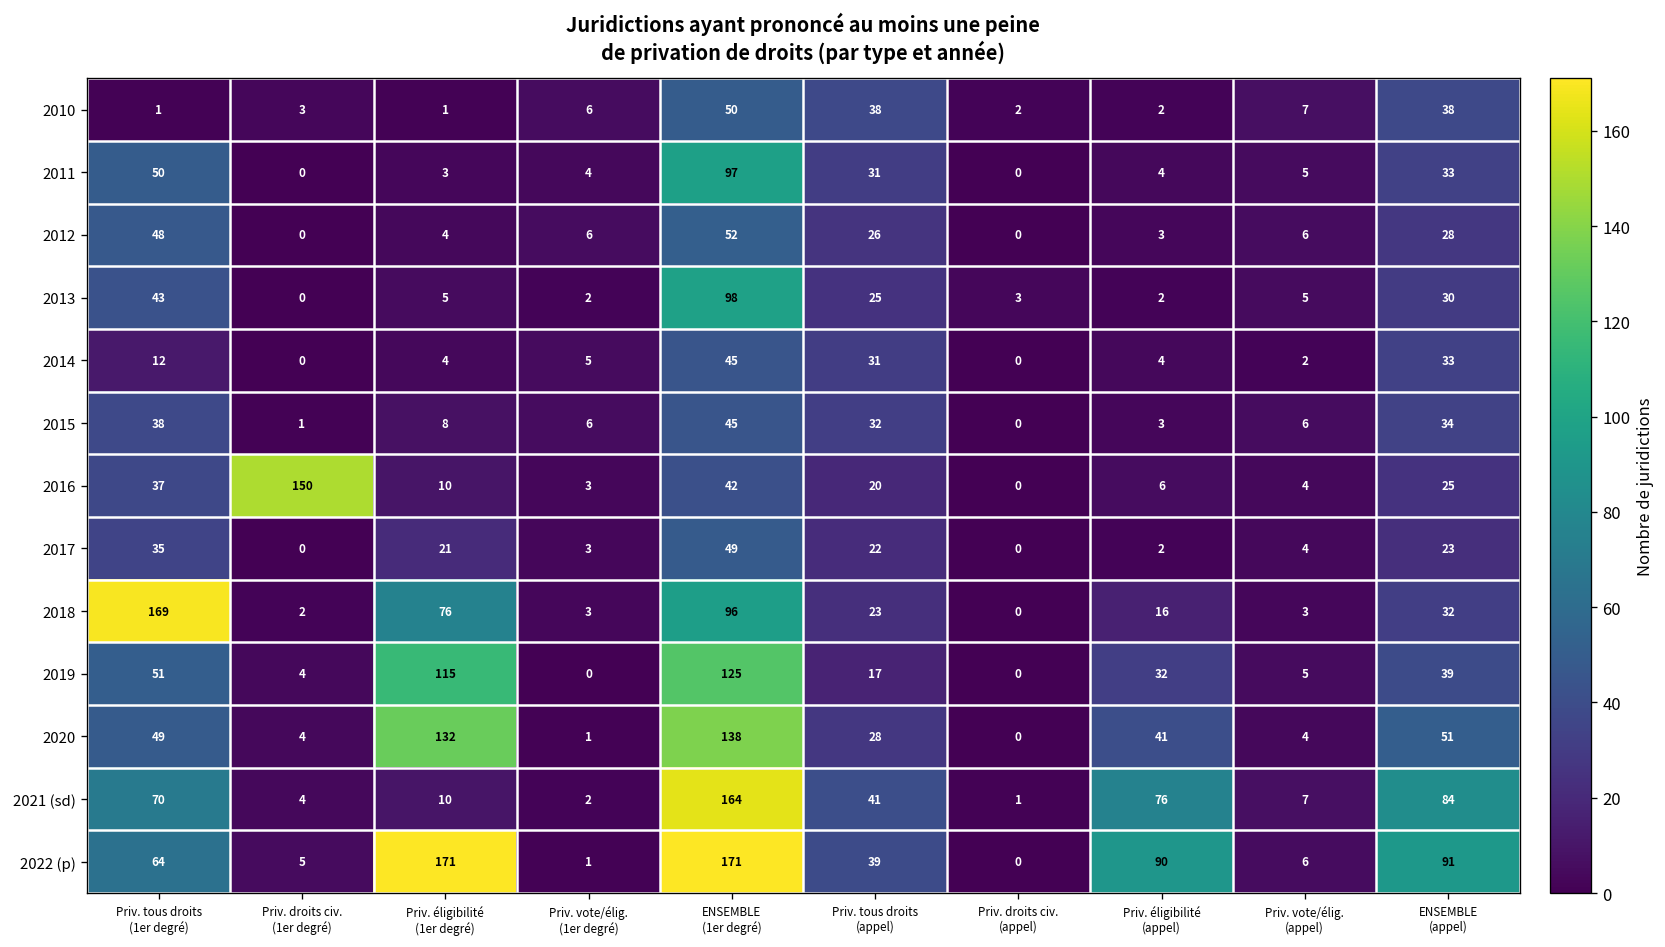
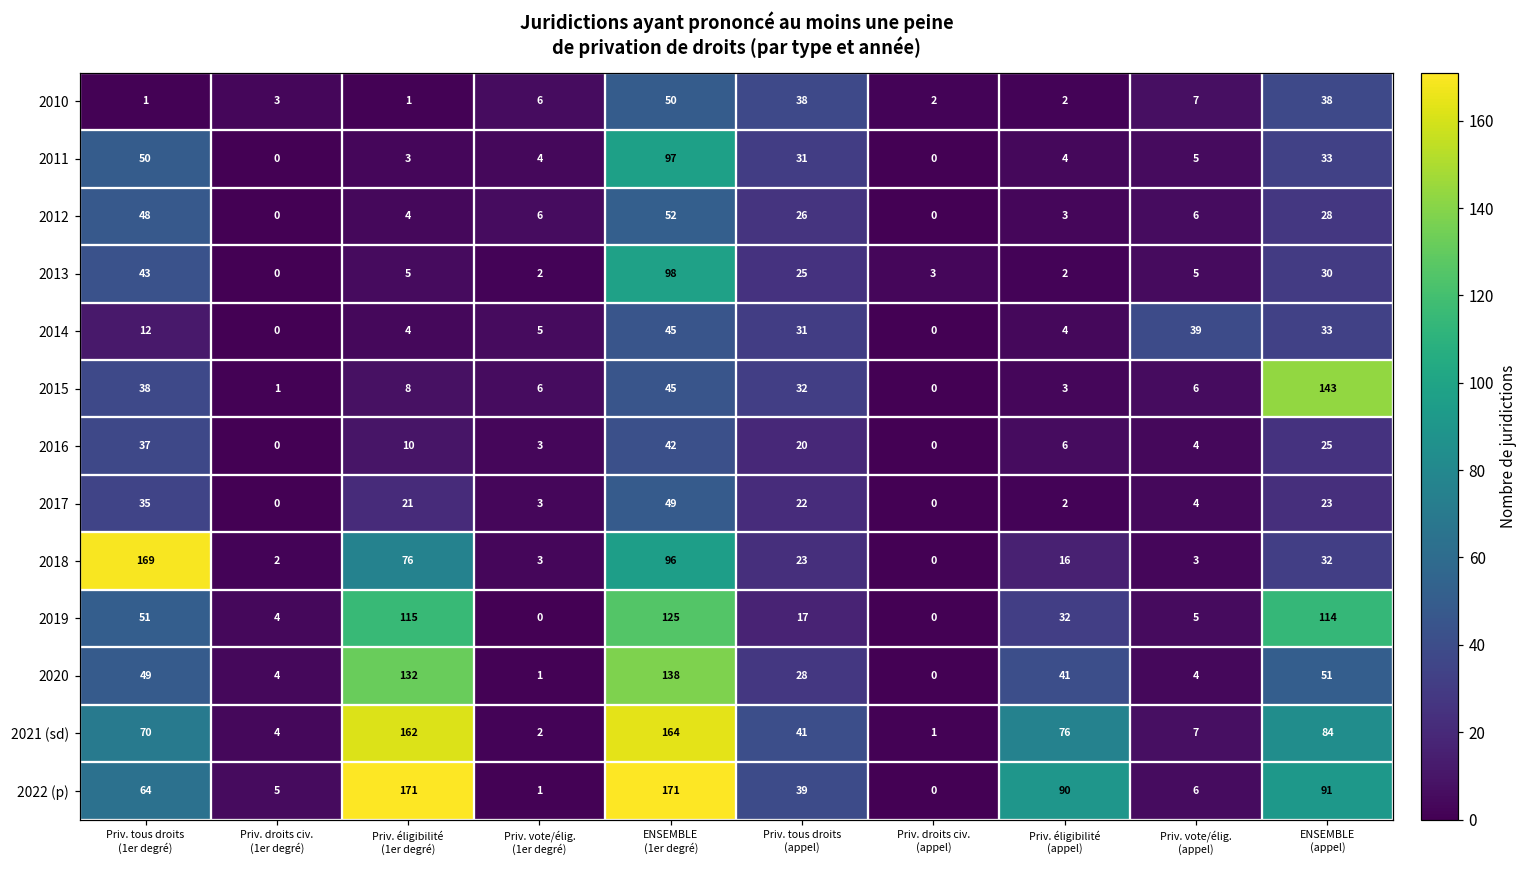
  {
    "2010": {
      "Priv. tous droits (1er degré)": 1,
      "Priv. droits civ. (1er degré)": 3,
      "Priv. éligibilité (1er degré)": 1,
      "Priv. vote/élig. (1er degré)": 6,
      "ENSEMBLE (1er degré)": 50,
      "Priv. tous droits (appel)": 38,
      "Priv. droits civ. (appel)": 2,
      "Priv. éligibilité (appel)": 2,
      "Priv. vote/élig. (appel)": 7,
      "ENSEMBLE (appel)": 38
    },
    "2011": {
      "Priv. tous droits (1er degré)": 50,
      "Priv. droits civ. (1er degré)": 0,
      "Priv. éligibilité (1er degré)": 3,
      "Priv. vote/élig. (1er degré)": 4,
      "ENSEMBLE (1er degré)": 97,
      "Priv. tous droits (appel)": 31,
      "Priv. droits civ. (appel)": 0,
      "Priv. éligibilité (appel)": 4,
      "Priv. vote/élig. (appel)": 5,
      "ENSEMBLE (appel)": 33
    },
    "2012": {
      "Priv. tous droits (1er degré)": 48,
      "Priv. droits civ. (1er degré)": 0,
      "Priv. éligibilité (1er degré)": 4,
      "Priv. vote/élig. (1er degré)": 6,
      "ENSEMBLE (1er degré)": 52,
      "Priv. tous droits (appel)": 26,
      "Priv. droits civ. (appel)": 0,
      "Priv. éligibilité (appel)": 3,
      "Priv. vote/élig. (appel)": 6,
      "ENSEMBLE (appel)": 28
    },
    "2013": {
      "Priv. tous droits (1er degré)": 43,
      "Priv. droits civ. (1er degré)": 0,
      "Priv. éligibilité (1er degré)": 5,
      "Priv. vote/élig. (1er degré)": 2,
      "ENSEMBLE (1er degré)": 98,
      "Priv. tous droits (appel)": 25,
      "Priv. droits civ. (appel)": 3,
      "Priv. éligibilité (appel)": 2,
      "Priv. vote/élig. (appel)": 5,
      "ENSEMBLE (appel)": 30
    },
    "2014": {
      "Priv. tous droits (1er degré)": 12,
      "Priv. droits civ. (1er degré)": 0,
      "Priv. éligibilité (1er degré)": 4,
      "Priv. vote/élig. (1er degré)": 5,
      "ENSEMBLE (1er degré)": 45,
      "Priv. tous droits (appel)": 31,
      "Priv. droits civ. (appel)": 0,
      "Priv. éligibilité (appel)": 4,
-     "Priv. vote/élig. (appel)": 2,
+     "Priv. vote/élig. (appel)": 39,
      "ENSEMBLE (appel)": 33
    },
    "2015": {
      "Priv. tous droits (1er degré)": 38,
      "Priv. droits civ. (1er degré)": 1,
      "Priv. éligibilité (1er degré)": 8,
      "Priv. vote/élig. (1er degré)": 6,
      "ENSEMBLE (1er degré)": 45,
      "Priv. tous droits (appel)": 32,
      "Priv. droits civ. (appel)": 0,
      "Priv. éligibilité (appel)": 3,
      "Priv. vote/élig. (appel)": 6,
-     "ENSEMBLE (appel)": 34
+     "ENSEMBLE (appel)": 143
    },
    "2016": {
      "Priv. tous droits (1er degré)": 37,
-     "Priv. droits civ. (1er degré)": 150,
+     "Priv. droits civ. (1er degré)": 0,
      "Priv. éligibilité (1er degré)": 10,
      "Priv. vote/élig. (1er degré)": 3,
      "ENSEMBLE (1er degré)": 42,
      "Priv. tous droits (appel)": 20,
      "Priv. droits civ. (appel)": 0,
      "Priv. éligibilité (appel)": 6,
      "Priv. vote/élig. (appel)": 4,
      "ENSEMBLE (appel)": 25
    },
    "2017": {
      "Priv. tous droits (1er degré)": 35,
      "Priv. droits civ. (1er degré)": 0,
      "Priv. éligibilité (1er degré)": 21,
      "Priv. vote/élig. (1er degré)": 3,
      "ENSEMBLE (1er degré)": 49,
      "Priv. tous droits (appel)": 22,
      "Priv. droits civ. (appel)": 0,
      "Priv. éligibilité (appel)": 2,
      "Priv. vote/élig. (appel)": 4,
      "ENSEMBLE (appel)": 23
    },
    "2018": {
      "Priv. tous droits (1er degré)": 169,
      "Priv. droits civ. (1er degré)": 2,
      "Priv. éligibilité (1er degré)": 76,
      "Priv. vote/élig. (1er degré)": 3,
      "ENSEMBLE (1er degré)": 96,
      "Priv. tous droits (appel)": 23,
      "Priv. droits civ. (appel)": 0,
      "Priv. éligibilité (appel)": 16,
      "Priv. vote/élig. (appel)": 3,
      "ENSEMBLE (appel)": 32
    },
    "2019": {
      "Priv. tous droits (1er degré)": 51,
      "Priv. droits civ. (1er degré)": 4,
      "Priv. éligibilité (1er degré)": 115,
      "Priv. vote/élig. (1er degré)": 0,
      "ENSEMBLE (1er degré)": 125,
      "Priv. tous droits (appel)": 17,
      "Priv. droits civ. (appel)": 0,
      "Priv. éligibilité (appel)": 32,
      "Priv. vote/élig. (appel)": 5,
-     "ENSEMBLE (appel)": 39
+     "ENSEMBLE (appel)": 114
    },
    "2020": {
      "Priv. tous droits (1er degré)": 49,
      "Priv. droits civ. (1er degré)": 4,
      "Priv. éligibilité (1er degré)": 132,
      "Priv. vote/élig. (1er degré)": 1,
      "ENSEMBLE (1er degré)": 138,
      "Priv. tous droits (appel)": 28,
      "Priv. droits civ. (appel)": 0,
      "Priv. éligibilité (appel)": 41,
      "Priv. vote/élig. (appel)": 4,
      "ENSEMBLE (appel)": 51
    },
    "2021 (sd)": {
      "Priv. tous droits (1er degré)": 70,
      "Priv. droits civ. (1er degré)": 4,
-     "Priv. éligibilité (1er degré)": 10,
+     "Priv. éligibilité (1er degré)": 162,
      "Priv. vote/élig. (1er degré)": 2,
      "ENSEMBLE (1er degré)": 164,
      "Priv. tous droits (appel)": 41,
      "Priv. droits civ. (appel)": 1,
      "Priv. éligibilité (appel)": 76,
      "Priv. vote/élig. (appel)": 7,
      "ENSEMBLE (appel)": 84
    },
    "2022 (p)": {
      "Priv. tous droits (1er degré)": 64,
      "Priv. droits civ. (1er degré)": 5,
      "Priv. éligibilité (1er degré)": 171,
      "Priv. vote/élig. (1er degré)": 1,
      "ENSEMBLE (1er degré)": 171,
      "Priv. tous droits (appel)": 39,
      "Priv. droits civ. (appel)": 0,
      "Priv. éligibilité (appel)": 90,
      "Priv. vote/élig. (appel)": 6,
      "ENSEMBLE (appel)": 91
    }
  }
